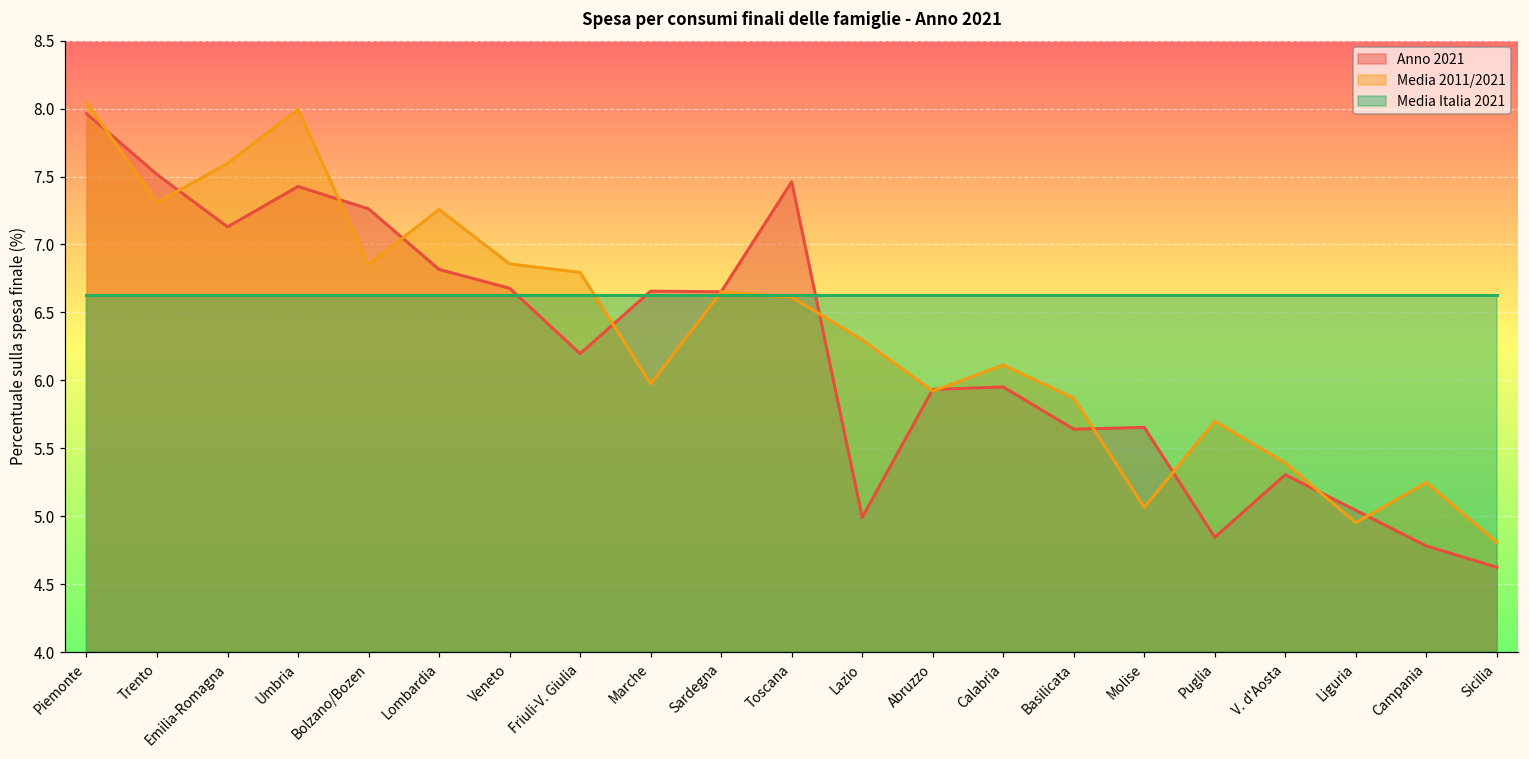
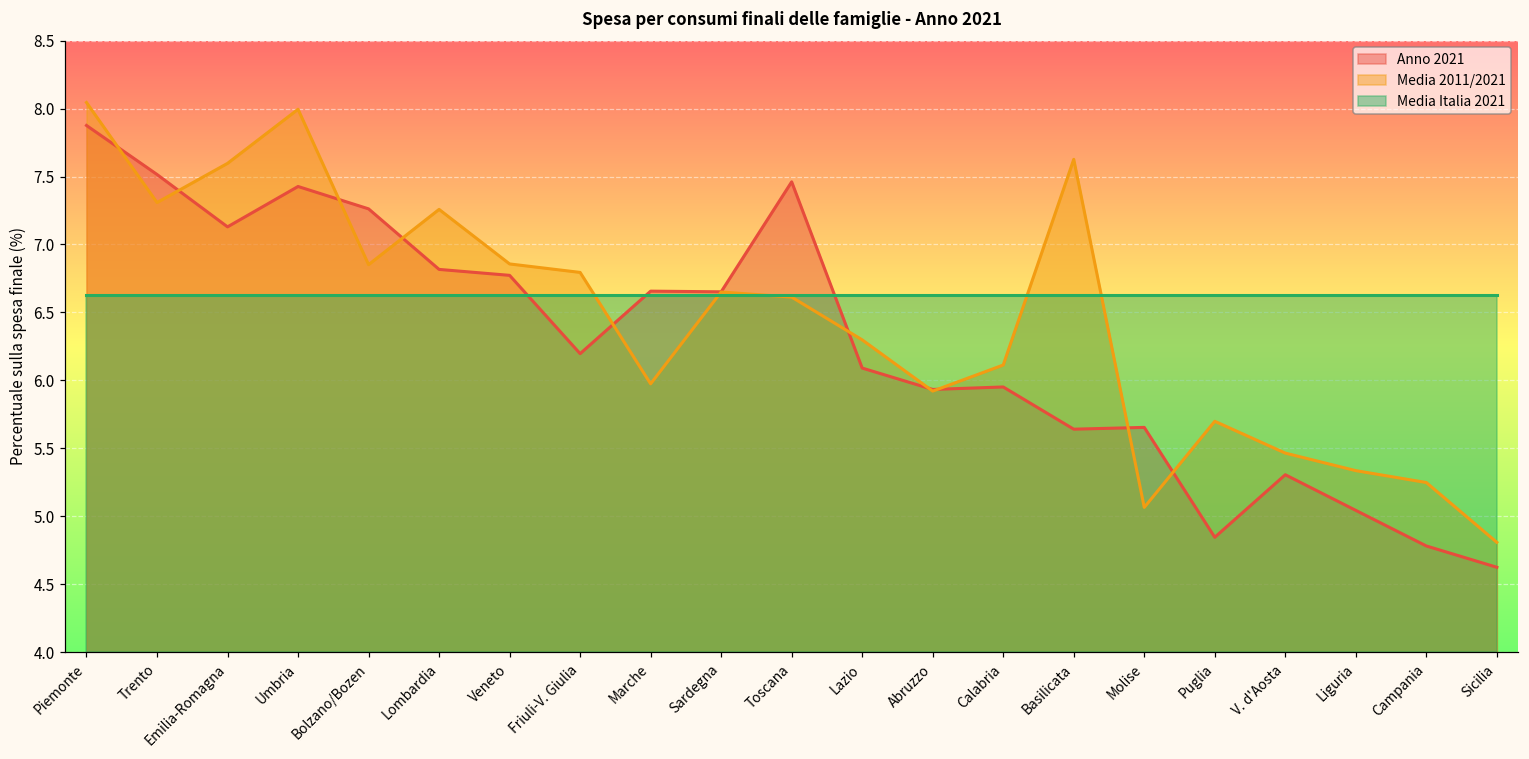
  {
    "Anno 2021": {
-     "Piemonte": 7.96,
+     "Piemonte": 7.88,
      "Trento": 7.52,
      "Emilia-Romagna": 7.13,
      "Umbria": 7.43,
      "Bolzano/Bozen": 7.26,
      "Lombardia": 6.82,
-     "Veneto": 6.68,
+     "Veneto": 6.77,
      "Friuli-V. Giulia": 6.20,
      "Marche": 6.66,
      "Toscana": 7.46,
-     "Lazio": 4.99,
+     "Lazio": 6.09,
      "Calabria": 5.95,
      "Basilicata": 5.64,
      "Molise": 5.65,
      "Puglia": 4.85,
      "V. d'Aosta": 5.31,
      "Liguria": 5.04,
      "Campania": 4.78,
      "Sicilia": 4.63
    },
    "Media 2011/2021": {
      "Piemonte": 8.04,
      "Trento": 7.31,
      "Emilia-Romagna": 7.60,
      "Umbria": 7.99,
      "Bolzano/Bozen": 6.85,
      "Lombardia": 7.26,
      "Veneto": 6.86,
      "Friuli-V. Giulia": 6.79,
      "Marche": 5.98,
      "Lazio": 6.30,
      "Calabria": 6.11,
-     "Basilicata": 5.87,
+     "Basilicata": 7.63,
      "Molise": 5.07,
      "Puglia": 5.70,
-     "V. d'Aosta": 5.39,
-     "Liguria": 4.95,
+     "V. d'Aosta": 5.47,
+     "Liguria": 5.34,
      "Campania": 5.25,
      "Sicilia": 4.81
    },
    "Media Italia 2021": {
      "Piemonte": 6.63,
      "Trento": 6.63,
      "Emilia-Romagna": 6.63,
      "Umbria": 6.63,
      "Bolzano/Bozen": 6.63,
      "Lombardia": 6.63,
      "Veneto": 6.63,
      "Friuli-V. Giulia": 6.63,
      "Marche": 6.63,
      "Sardegna": 6.63,
      "Lazio": 6.63,
      "Abruzzo": 6.63,
      "Calabria": 6.63,
      "Basilicata": 6.63,
      "Molise": 6.63,
      "Puglia": 6.63,
      "V. d'Aosta": 6.63,
      "Liguria": 6.63,
      "Campania": 6.63,
      "Sicilia": 6.63
    }
  }
